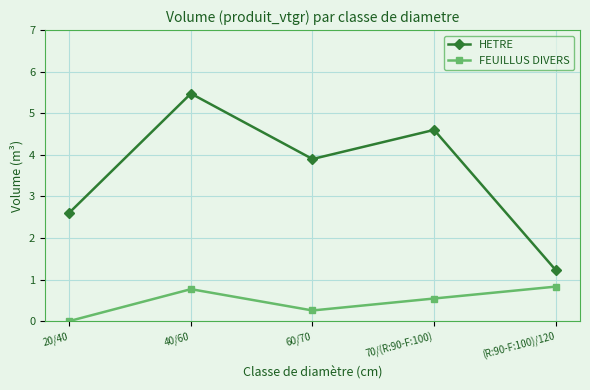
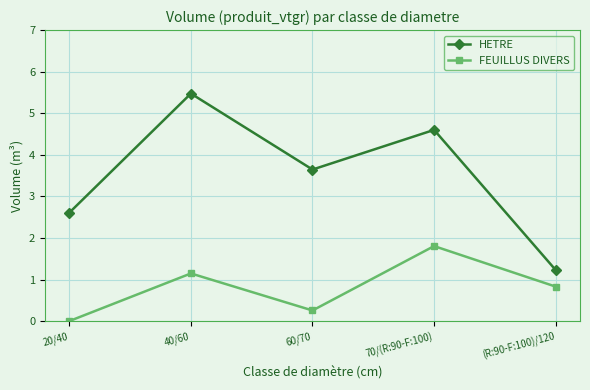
  {
    "HETRE": {
      "20/40": 2.6,
      "40/60": 5.5,
-     "60/70": 3.9,
+     "60/70": 3.6,
      "70/(R:90-F:100)": 4.6,
      "(R:90-F:100)/120": 1.2
    },
    "FEUILLUS DIVERS": {
      "20/40": 0.0,
-     "40/60": 0.8,
+     "40/60": 1.1,
      "60/70": 0.3,
-     "70/(R:90-F:100)": 0.5,
+     "70/(R:90-F:100)": 1.8,
      "(R:90-F:100)/120": 0.8
    }
  }
